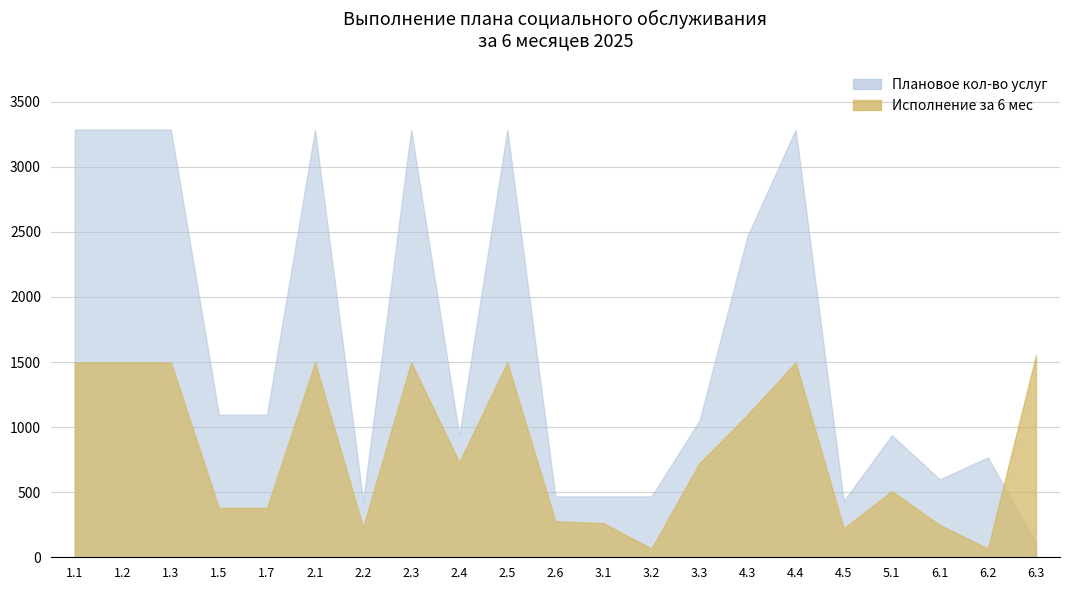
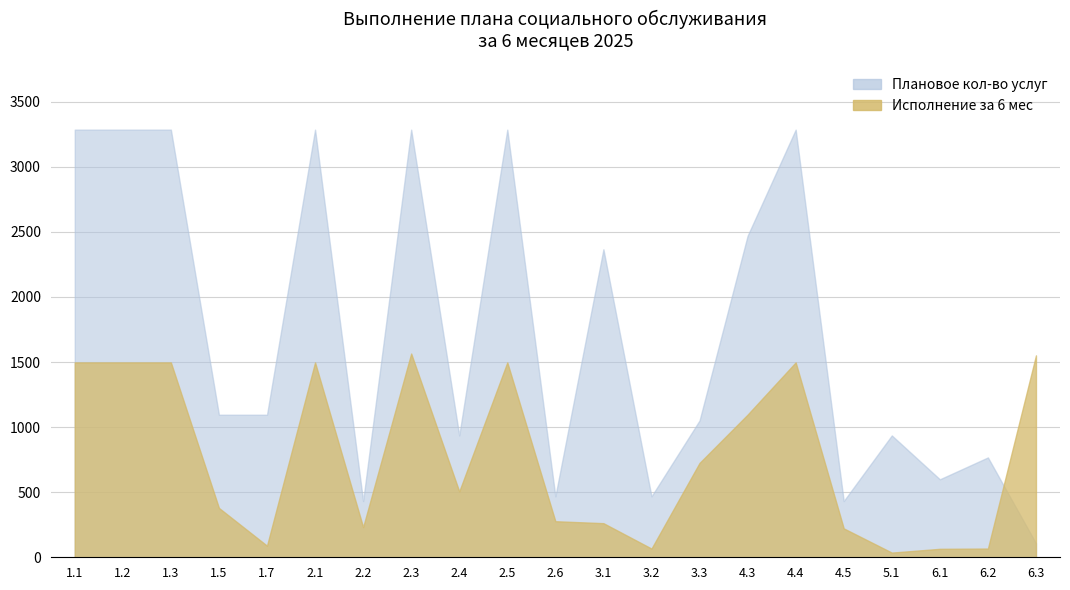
  {
    "Плановое кол-во услуг": {
      "1.1": 3290,
      "1.2": 3290,
      "1.3": 3290,
      "1.5": 1100,
      "1.7": 1100,
      "2.1": 3290,
      "2.2": 430,
      "2.3": 3290,
      "2.4": 940,
      "2.5": 3290,
      "2.6": 470,
-     "3.1": 470,
+     "3.1": 2370,
      "3.2": 470,
      "3.3": 1050,
      "4.3": 2470,
      "4.4": 3290,
      "4.5": 430,
      "5.1": 940,
      "6.1": 600,
      "6.2": 770,
      "6.3": 110
    },
    "Исполнение за 6 мес": {
      "1.1": 1500,
      "1.2": 1500,
      "1.3": 1500,
      "1.5": 380,
-     "1.7": 380,
+     "1.7": 90,
      "2.1": 1500,
      "2.2": 230,
-     "2.3": 1500,
-     "2.4": 730,
+     "2.3": 1570,
+     "2.4": 510,
      "2.5": 1500,
      "2.6": 280,
      "3.1": 260,
      "3.2": 70,
      "3.3": 730,
      "4.3": 1100,
      "4.4": 1500,
      "4.5": 220,
-     "5.1": 510,
-     "6.1": 250,
+     "5.1": 40,
+     "6.1": 70,
      "6.2": 70,
      "6.3": 1550
    }
  }
